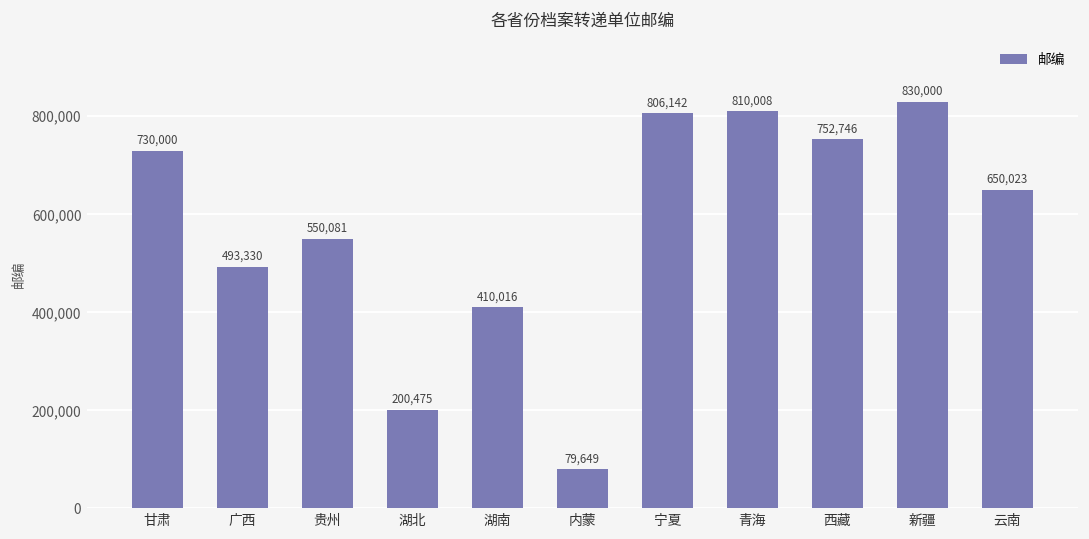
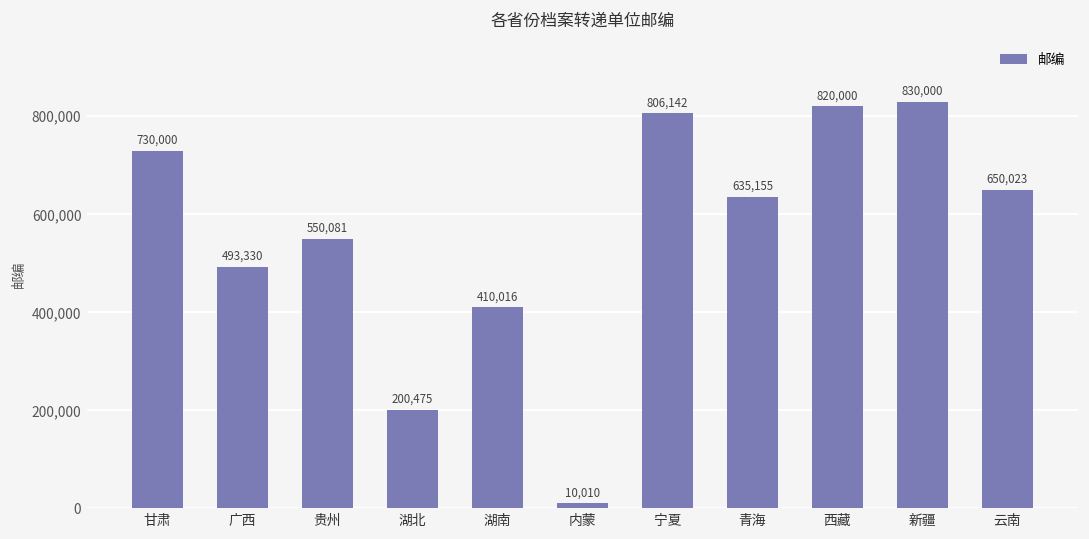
  {
    "甘肃": "730,000",
    "广西": "493,330",
    "贵州": "550,081",
    "湖北": "200,475",
    "湖南": "410,016",
-   "内蒙": "79,649",
+   "内蒙": "10,010",
    "宁夏": "806,142",
-   "青海": "810,008",
-   "西藏": "752,746",
+   "青海": "635,155",
+   "西藏": "820,000",
    "新疆": "830,000",
    "云南": "650,023"
  }
